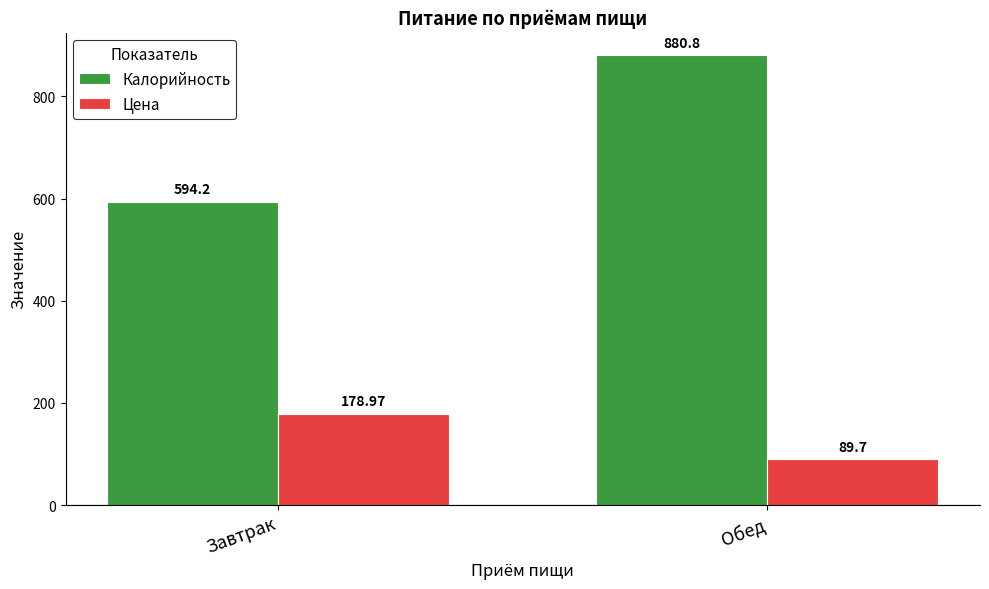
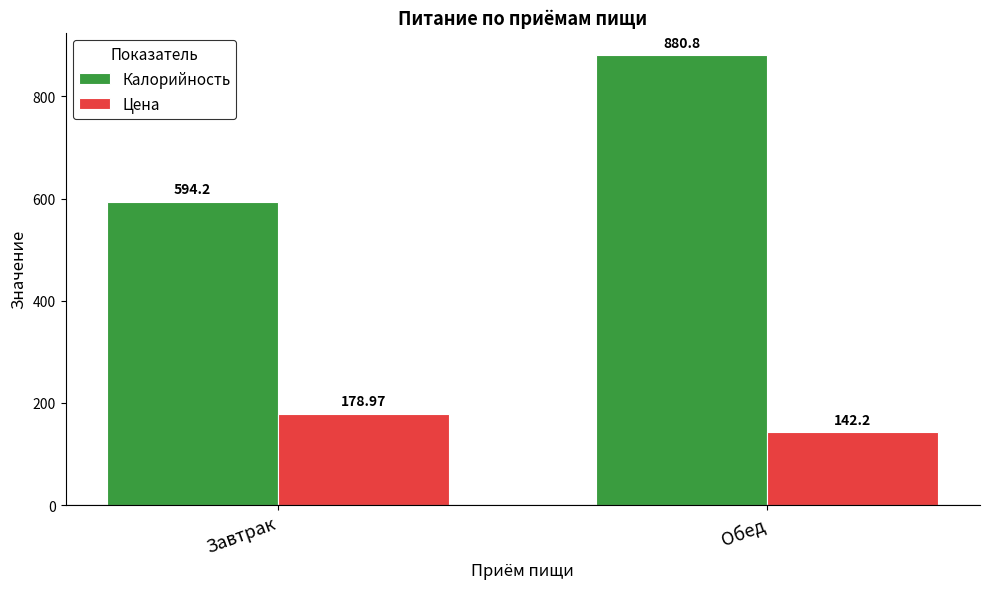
  {
    "Калорийность": {
      "Завтрак": 594.2,
      "Обед": 880.8
    },
    "Цена": {
      "Завтрак": 178.97,
-     "Обед": 89.7
+     "Обед": 142.2
    }
  }
